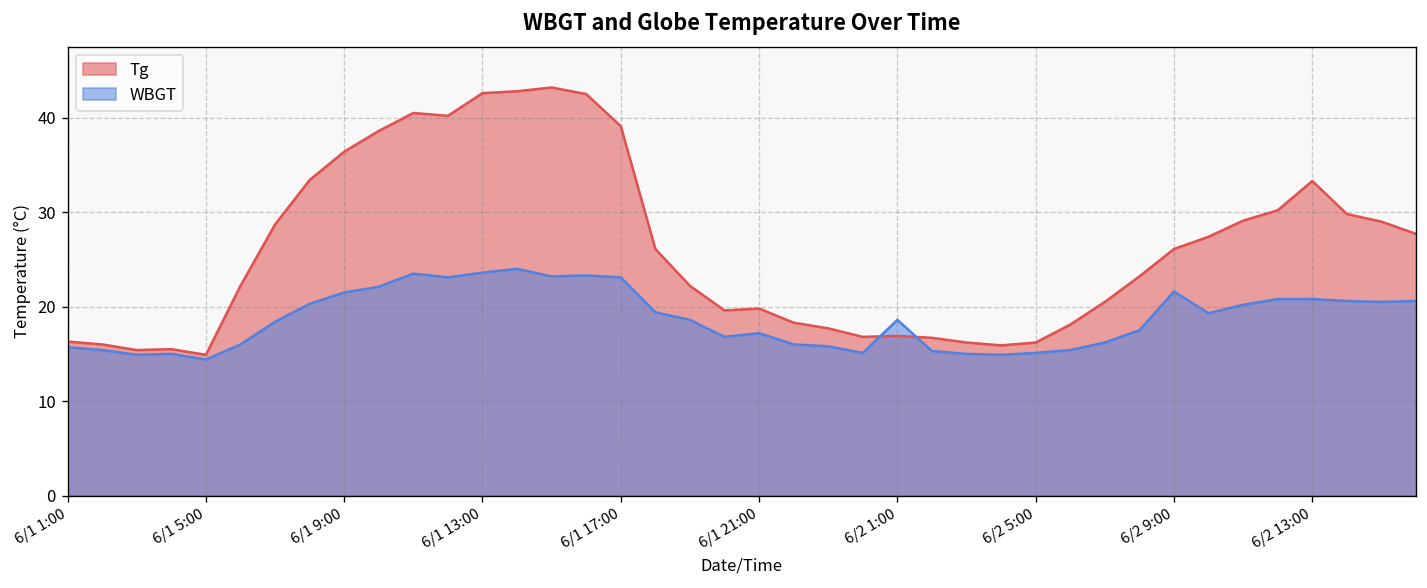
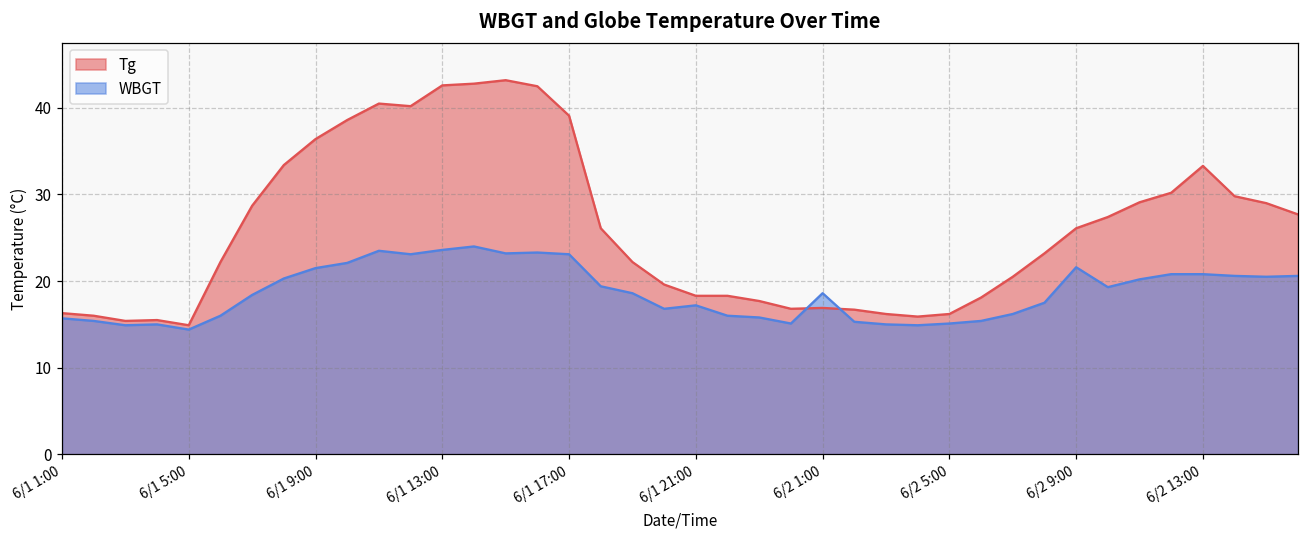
  {
    "Tg": {
      "6/1 1:00": 16,
      "6/1 5:00": 15,
      "6/1 9:00": 36,
      "6/1 13:00": 43,
      "6/1 17:00": 39,
-     "6/1 21:00": 20,
+     "6/1 21:00": 18,
      "6/2 1:00": 17,
      "6/2 5:00": 16,
      "6/2 9:00": 26,
      "6/2 13:00": 33
    },
    "WBGT": {
      "6/1 1:00": 16,
      "6/1 5:00": 14,
      "6/1 9:00": 22,
      "6/1 13:00": 24,
      "6/1 17:00": 23,
      "6/1 21:00": 17,
      "6/2 1:00": 19,
      "6/2 5:00": 15,
      "6/2 9:00": 22,
      "6/2 13:00": 21
    }
  }
